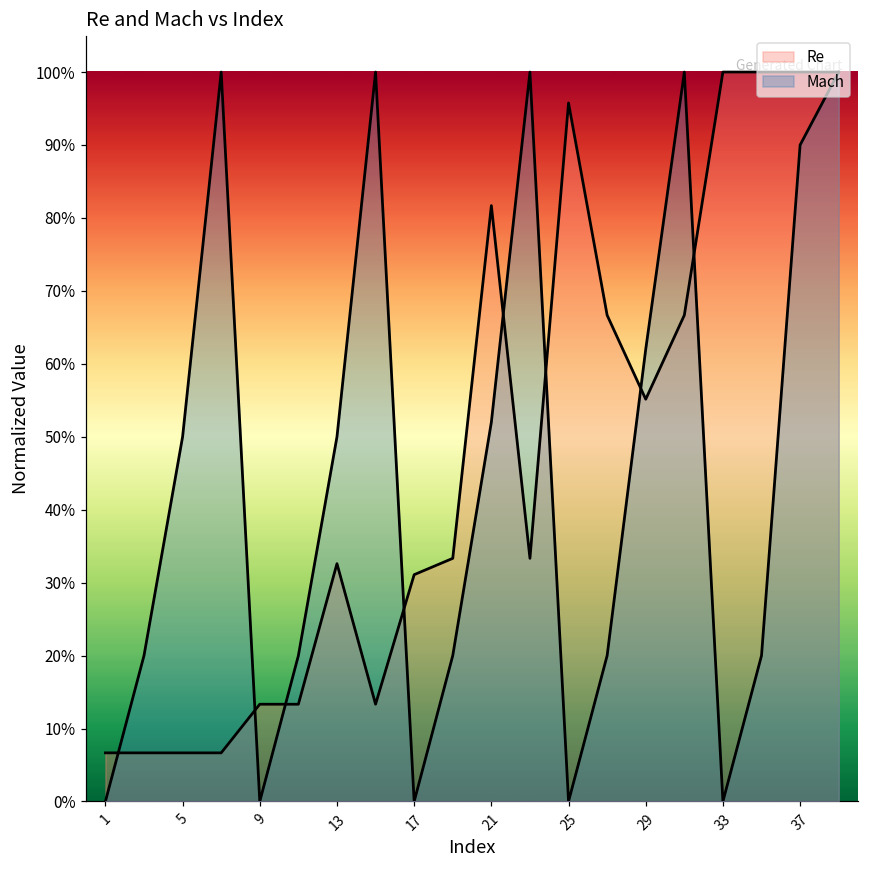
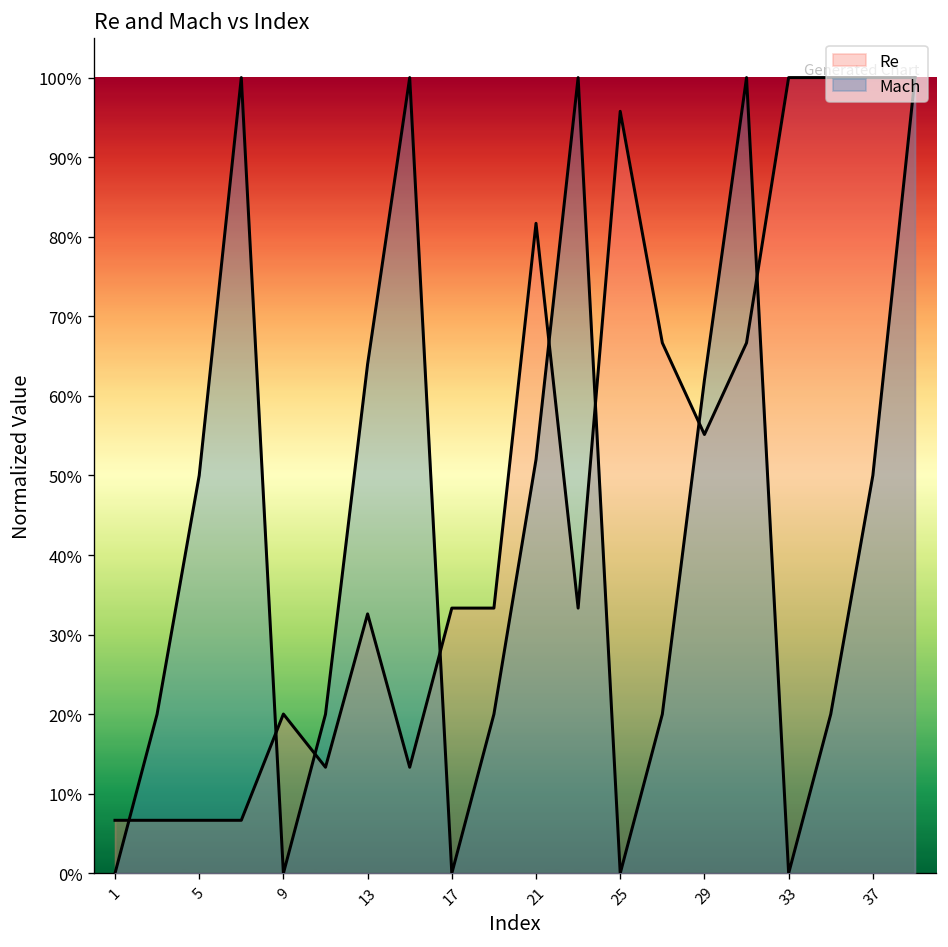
  {
    "Re": {
      "1": "7%",
      "5": "7%",
-     "9": "13%",
+     "9": "20%",
      "13": "33%",
-     "17": "31%",
+     "17": "33%",
      "21": "82%",
      "25": "96%",
      "29": "55%",
      "33": "100%"
    },
    "Mach": {
      "1": "0%",
      "5": "50%",
      "9": "0%",
-     "13": "50%",
+     "13": "64%",
      "17": "0%",
      "21": "52%",
      "25": "0%",
      "29": "62%",
      "33": "0%",
-     "37": "90%"
+     "37": "50%"
    }
  }
